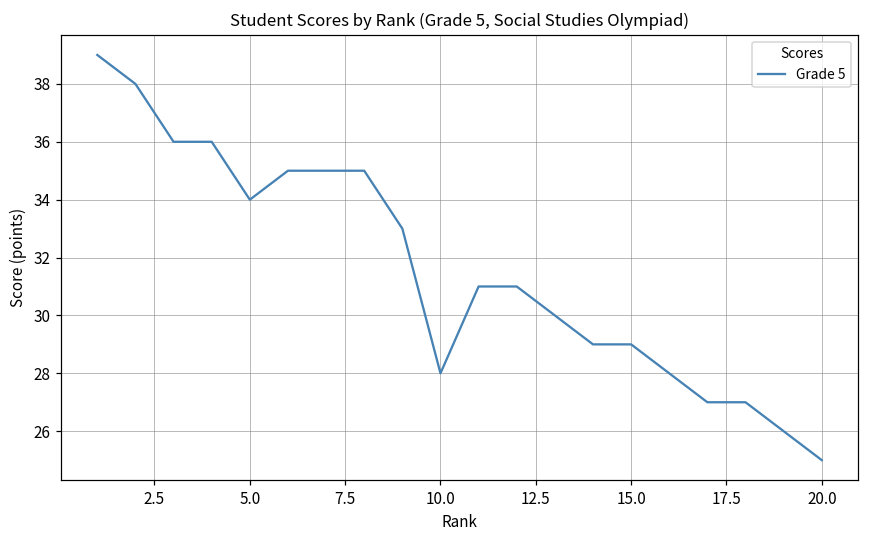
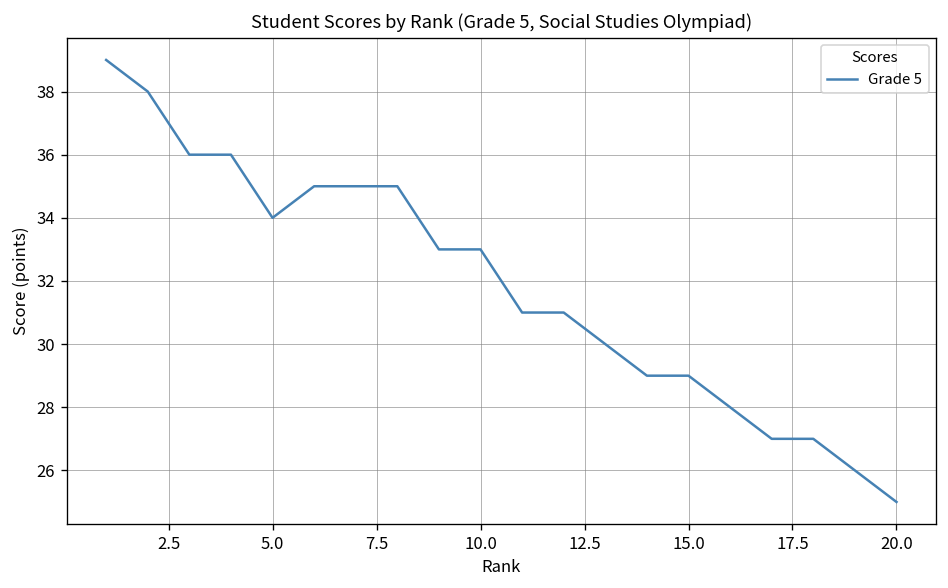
  {
    "5.0": 34,
-   "10.0": 28,
+   "10.0": 33,
    "15.0": 29,
    "20.0": 25
  }
